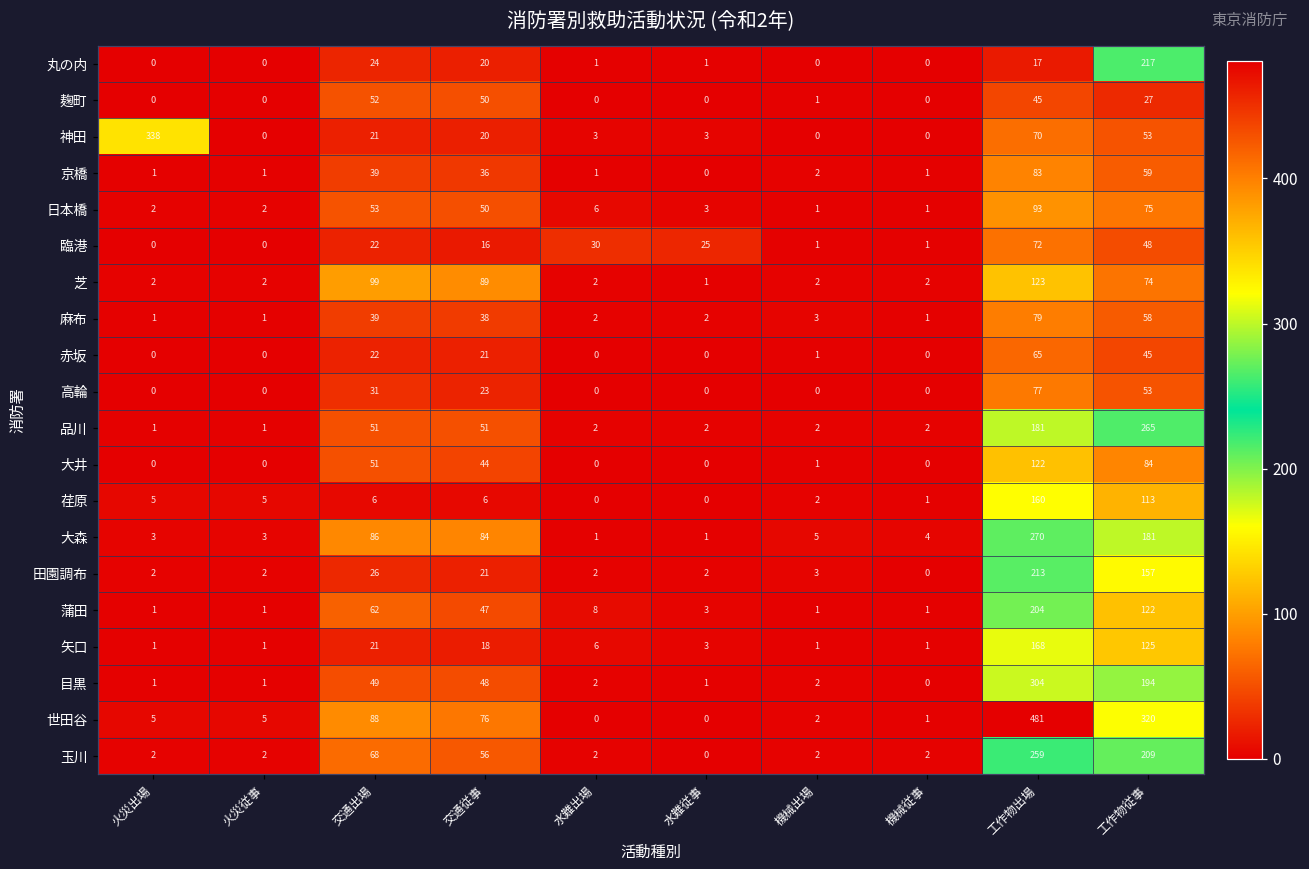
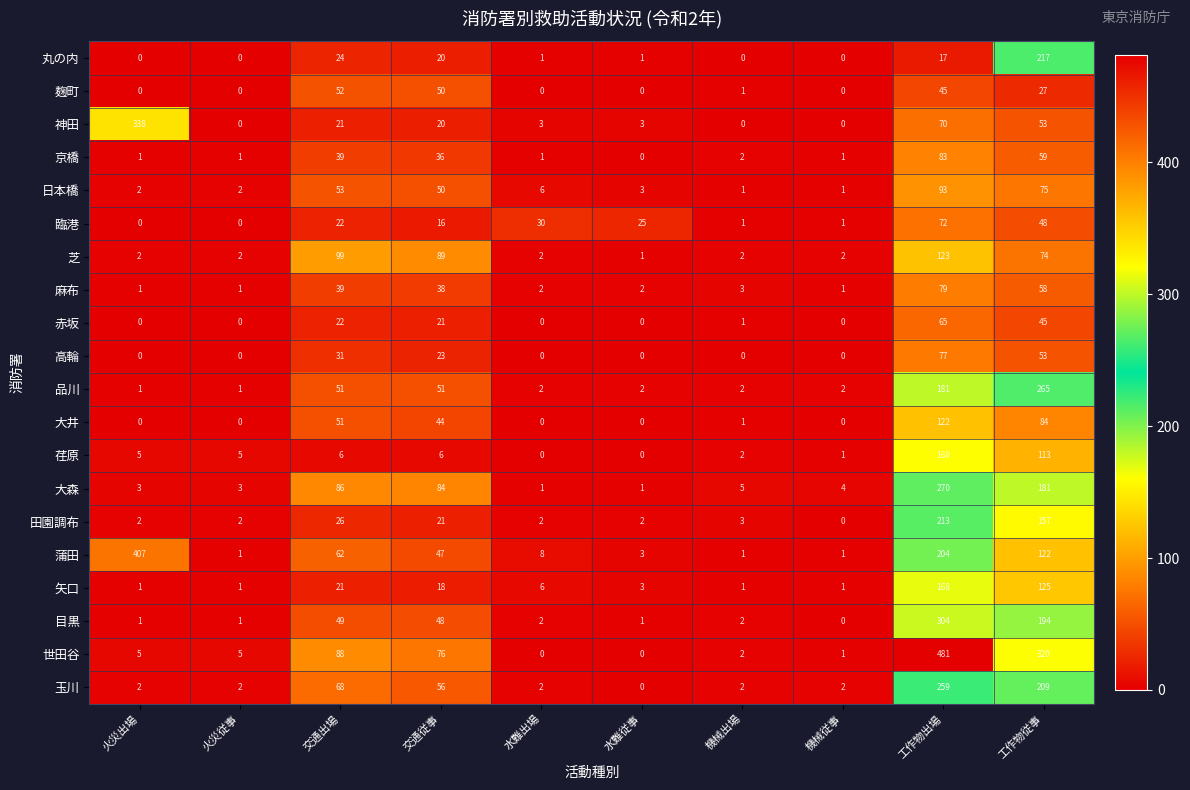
  {
    "丸の内": {
      "火災出場": 0,
      "火災従事": 0,
      "交通出場": 24,
      "交通従事": 20,
      "水難出場": 1,
      "水難従事": 1,
      "機械出場": 0,
      "機械従事": 0,
      "工作物出場": 17,
      "工作物従事": 217
    },
    "麹町": {
      "火災出場": 0,
      "火災従事": 0,
      "交通出場": 52,
      "交通従事": 50,
      "水難出場": 0,
      "水難従事": 0,
      "機械出場": 1,
      "機械従事": 0,
      "工作物出場": 45,
      "工作物従事": 27
    },
    "神田": {
      "火災出場": 338,
      "火災従事": 0,
      "交通出場": 21,
      "交通従事": 20,
      "水難出場": 3,
      "水難従事": 3,
      "機械出場": 0,
      "機械従事": 0,
      "工作物出場": 70,
      "工作物従事": 53
    },
    "京橋": {
      "火災出場": 1,
      "火災従事": 1,
      "交通出場": 39,
      "交通従事": 36,
      "水難出場": 1,
      "水難従事": 0,
      "機械出場": 2,
      "機械従事": 1,
      "工作物出場": 83,
      "工作物従事": 59
    },
    "日本橋": {
      "火災出場": 2,
      "火災従事": 2,
      "交通出場": 53,
      "交通従事": 50,
      "水難出場": 6,
      "水難従事": 3,
      "機械出場": 1,
      "機械従事": 1,
      "工作物出場": 93,
      "工作物従事": 75
    },
    "臨港": {
      "火災出場": 0,
      "火災従事": 0,
      "交通出場": 22,
      "交通従事": 16,
      "水難出場": 30,
      "水難従事": 25,
      "機械出場": 1,
      "機械従事": 1,
      "工作物出場": 72,
      "工作物従事": 48
    },
    "芝": {
      "火災出場": 2,
      "火災従事": 2,
      "交通出場": 99,
      "交通従事": 89,
      "水難出場": 2,
      "水難従事": 1,
      "機械出場": 2,
      "機械従事": 2,
      "工作物出場": 123,
      "工作物従事": 74
    },
    "麻布": {
      "火災出場": 1,
      "火災従事": 1,
      "交通出場": 39,
      "交通従事": 38,
      "水難出場": 2,
      "水難従事": 2,
      "機械出場": 3,
      "機械従事": 1,
      "工作物出場": 79,
      "工作物従事": 58
    },
    "赤坂": {
      "火災出場": 0,
      "火災従事": 0,
      "交通出場": 22,
      "交通従事": 21,
      "水難出場": 0,
      "水難従事": 0,
      "機械出場": 1,
      "機械従事": 0,
      "工作物出場": 65,
      "工作物従事": 45
    },
    "高輪": {
      "火災出場": 0,
      "火災従事": 0,
      "交通出場": 31,
      "交通従事": 23,
      "水難出場": 0,
      "水難従事": 0,
      "機械出場": 0,
      "機械従事": 0,
      "工作物出場": 77,
      "工作物従事": 53
    },
    "品川": {
      "火災出場": 1,
      "火災従事": 1,
      "交通出場": 51,
      "交通従事": 51,
      "水難出場": 2,
      "水難従事": 2,
      "機械出場": 2,
      "機械従事": 2,
      "工作物出場": 181,
      "工作物従事": 265
    },
    "大井": {
      "火災出場": 0,
      "火災従事": 0,
      "交通出場": 51,
      "交通従事": 44,
      "水難出場": 0,
      "水難従事": 0,
      "機械出場": 1,
      "機械従事": 0,
      "工作物出場": 122,
      "工作物従事": 84
    },
    "荏原": {
      "火災出場": 5,
      "火災従事": 5,
      "交通出場": 6,
      "交通従事": 6,
      "水難出場": 0,
      "水難従事": 0,
      "機械出場": 2,
      "機械従事": 1,
      "工作物出場": 160,
      "工作物従事": 113
    },
    "大森": {
      "火災出場": 3,
      "火災従事": 3,
      "交通出場": 86,
      "交通従事": 84,
      "水難出場": 1,
      "水難従事": 1,
      "機械出場": 5,
      "機械従事": 4,
      "工作物出場": 270,
      "工作物従事": 181
    },
    "田園調布": {
      "火災出場": 2,
      "火災従事": 2,
      "交通出場": 26,
      "交通従事": 21,
      "水難出場": 2,
      "水難従事": 2,
      "機械出場": 3,
      "機械従事": 0,
      "工作物出場": 213,
      "工作物従事": 157
    },
    "蒲田": {
-     "火災出場": 1,
+     "火災出場": 407,
      "火災従事": 1,
      "交通出場": 62,
      "交通従事": 47,
      "水難出場": 8,
      "水難従事": 3,
      "機械出場": 1,
      "機械従事": 1,
      "工作物出場": 204,
      "工作物従事": 122
    },
    "矢口": {
      "火災出場": 1,
      "火災従事": 1,
      "交通出場": 21,
      "交通従事": 18,
      "水難出場": 6,
      "水難従事": 3,
      "機械出場": 1,
      "機械従事": 1,
      "工作物出場": 168,
      "工作物従事": 125
    },
    "目黒": {
      "火災出場": 1,
      "火災従事": 1,
      "交通出場": 49,
      "交通従事": 48,
      "水難出場": 2,
      "水難従事": 1,
      "機械出場": 2,
      "機械従事": 0,
      "工作物出場": 304,
      "工作物従事": 194
    },
    "世田谷": {
      "火災出場": 5,
      "火災従事": 5,
      "交通出場": 88,
      "交通従事": 76,
      "水難出場": 0,
      "水難従事": 0,
      "機械出場": 2,
      "機械従事": 1,
      "工作物出場": 481,
      "工作物従事": 320
    },
    "玉川": {
      "火災出場": 2,
      "火災従事": 2,
      "交通出場": 68,
      "交通従事": 56,
      "水難出場": 2,
      "水難従事": 0,
      "機械出場": 2,
      "機械従事": 2,
      "工作物出場": 259,
      "工作物従事": 209
    }
  }
